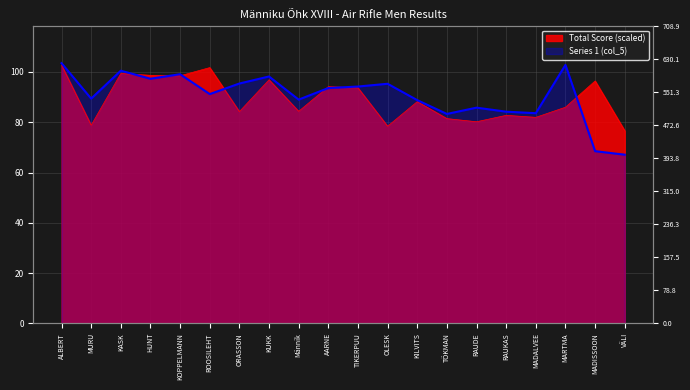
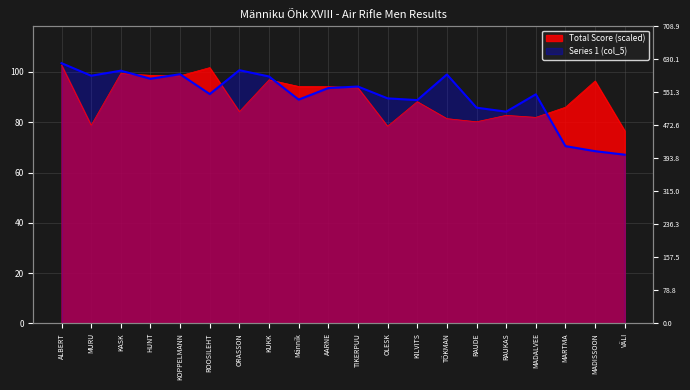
  {
    "Total Score (scaled)": {
      "MURU": 79,
      "KASK": 99,
      "HUNT": 99,
      "ROOSILEHT": 102,
      "ORASSON": 84,
      "KUKK": 97,
-     "Männik": 84,
+     "Männik": 94,
      "OLESK": 78,
      "TÕKMAN": 81,
      "RAUDE": 80,
      "RAUKAS": 83,
      "MADALVEE": 82,
      "MARTMA": 86,
      "MADISSOON": 96,
      "VÄLI": 77
    },
    "Series 1 (col_5)": {
-     "MURU": 89,
+     "MURU": 99,
      "KASK": 101,
      "HUNT": 97,
      "ROOSILEHT": 91,
-     "ORASSON": 95,
+     "ORASSON": 101,
      "KUKK": 98,
      "Männik": 89,
-     "OLESK": 95,
-     "TÕKMAN": 83,
+     "OLESK": 90,
+     "TÕKMAN": 99,
      "RAUDE": 86,
      "RAUKAS": 84,
-     "MADALVEE": 84,
-     "MARTMA": 103,
+     "MADALVEE": 91,
+     "MARTMA": 71,
      "MADISSOON": 69,
      "VÄLI": 67
    }
  }
